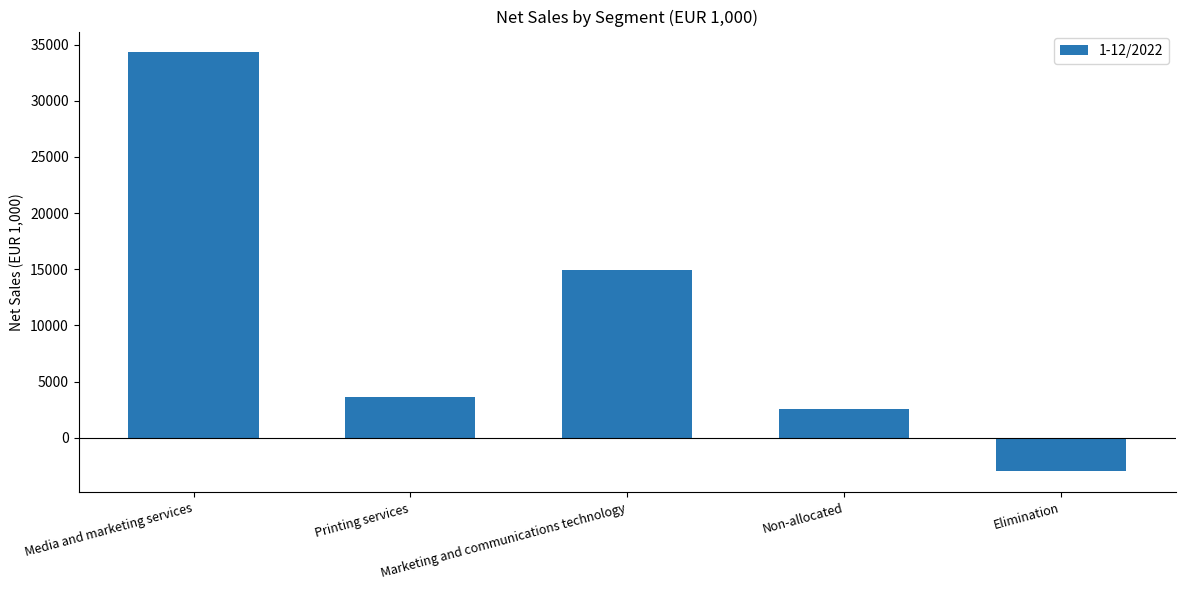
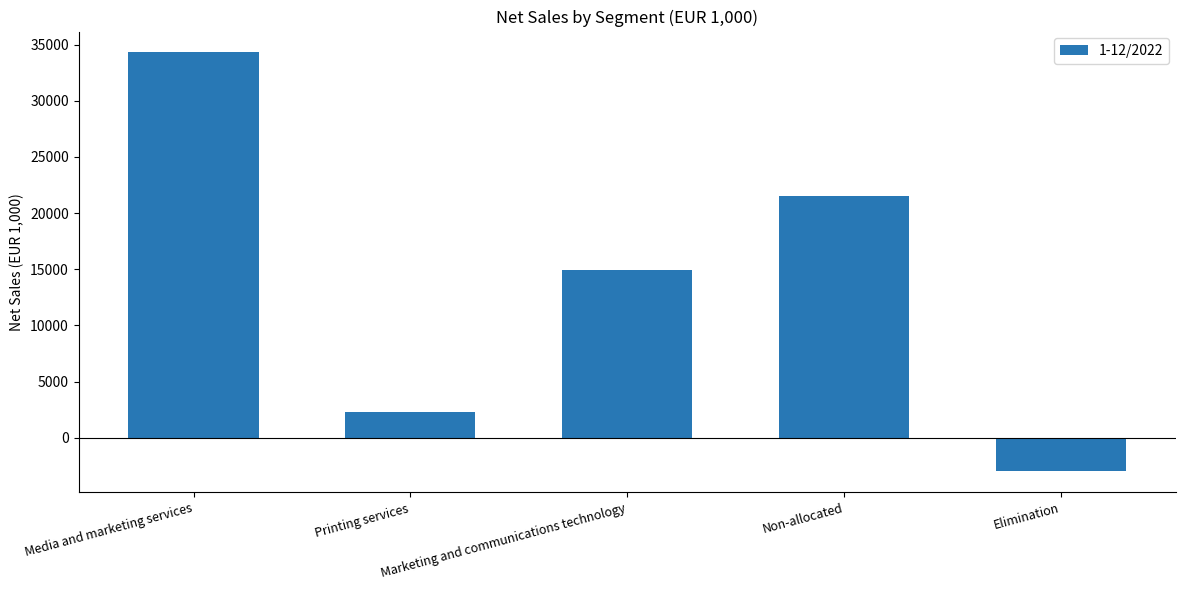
  {
    "Media and marketing services": 34300,
-   "Printing services": 3700,
+   "Printing services": 2300,
    "Marketing and communications technology": 14900,
-   "Non-allocated": 2500,
+   "Non-allocated": 21600,
    "Elimination": -3000
  }
